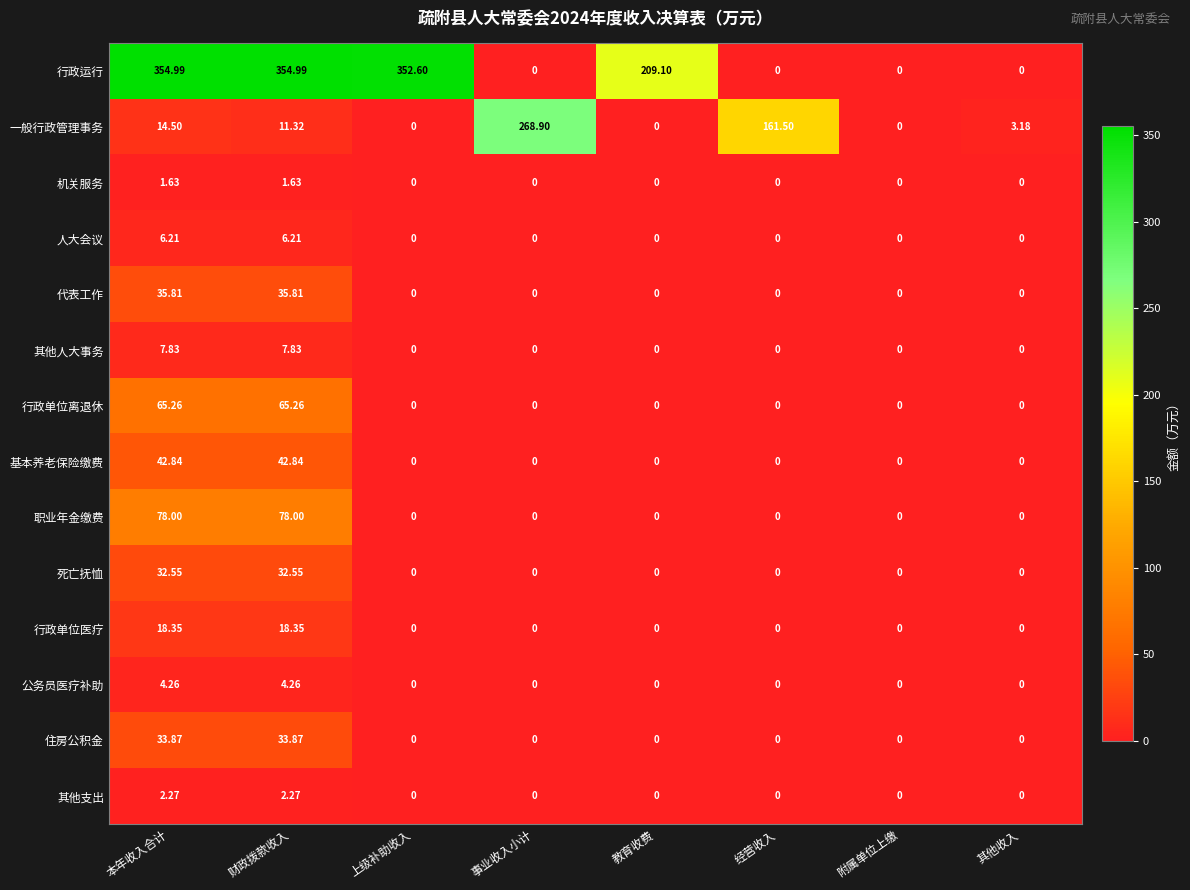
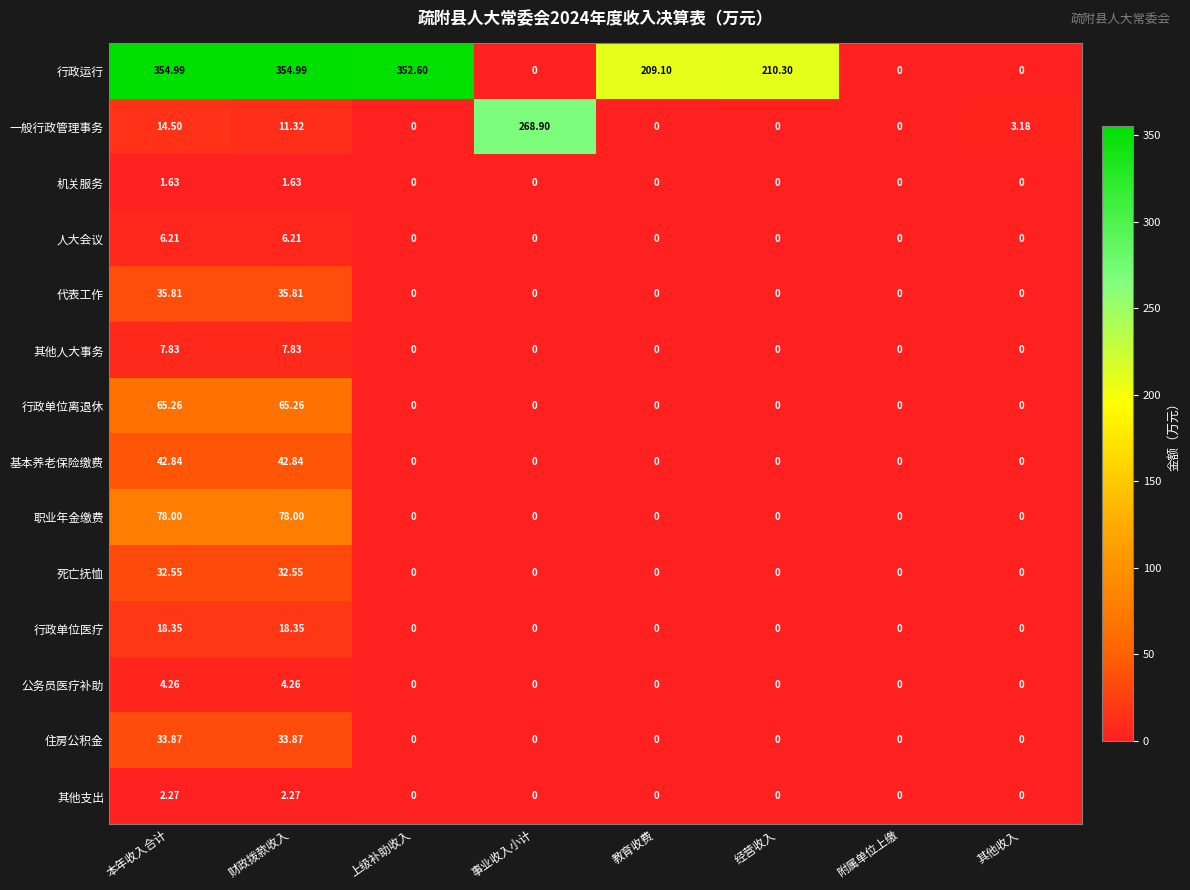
  {
    "行政运行": {
      "本年收入合计": 354.99,
      "财政拨款收入": 354.99,
      "上级补助收入": 352.60,
      "事业收入小计": 0,
      "教育收费": 209.10,
-     "经营收入": 0,
+     "经营收入": 210.30,
      "附属单位上缴": 0,
      "其他收入": 0
    },
    "一般行政管理事务": {
      "本年收入合计": 14.50,
      "财政拨款收入": 11.32,
      "上级补助收入": 0,
      "事业收入小计": 268.90,
      "教育收费": 0,
-     "经营收入": 161.50,
+     "经营收入": 0,
      "附属单位上缴": 0,
      "其他收入": 3.18
    },
    "机关服务": {
      "本年收入合计": 1.63,
      "财政拨款收入": 1.63,
      "上级补助收入": 0,
      "事业收入小计": 0,
      "教育收费": 0,
      "经营收入": 0,
      "附属单位上缴": 0,
      "其他收入": 0
    },
    "人大会议": {
      "本年收入合计": 6.21,
      "财政拨款收入": 6.21,
      "上级补助收入": 0,
      "事业收入小计": 0,
      "教育收费": 0,
      "经营收入": 0,
      "附属单位上缴": 0,
      "其他收入": 0
    },
    "代表工作": {
      "本年收入合计": 35.81,
      "财政拨款收入": 35.81,
      "上级补助收入": 0,
      "事业收入小计": 0,
      "教育收费": 0,
      "经营收入": 0,
      "附属单位上缴": 0,
      "其他收入": 0
    },
    "其他人大事务": {
      "本年收入合计": 7.83,
      "财政拨款收入": 7.83,
      "上级补助收入": 0,
      "事业收入小计": 0,
      "教育收费": 0,
      "经营收入": 0,
      "附属单位上缴": 0,
      "其他收入": 0
    },
    "行政单位离退休": {
      "本年收入合计": 65.26,
      "财政拨款收入": 65.26,
      "上级补助收入": 0,
      "事业收入小计": 0,
      "教育收费": 0,
      "经营收入": 0,
      "附属单位上缴": 0,
      "其他收入": 0
    },
    "基本养老保险缴费": {
      "本年收入合计": 42.84,
      "财政拨款收入": 42.84,
      "上级补助收入": 0,
      "事业收入小计": 0,
      "教育收费": 0,
      "经营收入": 0,
      "附属单位上缴": 0,
      "其他收入": 0
    },
    "职业年金缴费": {
      "本年收入合计": 78.00,
      "财政拨款收入": 78.00,
      "上级补助收入": 0,
      "事业收入小计": 0,
      "教育收费": 0,
      "经营收入": 0,
      "附属单位上缴": 0,
      "其他收入": 0
    },
    "死亡抚恤": {
      "本年收入合计": 32.55,
      "财政拨款收入": 32.55,
      "上级补助收入": 0,
      "事业收入小计": 0,
      "教育收费": 0,
      "经营收入": 0,
      "附属单位上缴": 0,
      "其他收入": 0
    },
    "行政单位医疗": {
      "本年收入合计": 18.35,
      "财政拨款收入": 18.35,
      "上级补助收入": 0,
      "事业收入小计": 0,
      "教育收费": 0,
      "经营收入": 0,
      "附属单位上缴": 0,
      "其他收入": 0
    },
    "公务员医疗补助": {
      "本年收入合计": 4.26,
      "财政拨款收入": 4.26,
      "上级补助收入": 0,
      "事业收入小计": 0,
      "教育收费": 0,
      "经营收入": 0,
      "附属单位上缴": 0,
      "其他收入": 0
    },
    "住房公积金": {
      "本年收入合计": 33.87,
      "财政拨款收入": 33.87,
      "上级补助收入": 0,
      "事业收入小计": 0,
      "教育收费": 0,
      "经营收入": 0,
      "附属单位上缴": 0,
      "其他收入": 0
    },
    "其他支出": {
      "本年收入合计": 2.27,
      "财政拨款收入": 2.27,
      "上级补助收入": 0,
      "事业收入小计": 0,
      "教育收费": 0,
      "经营收入": 0,
      "附属单位上缴": 0,
      "其他收入": 0
    }
  }
